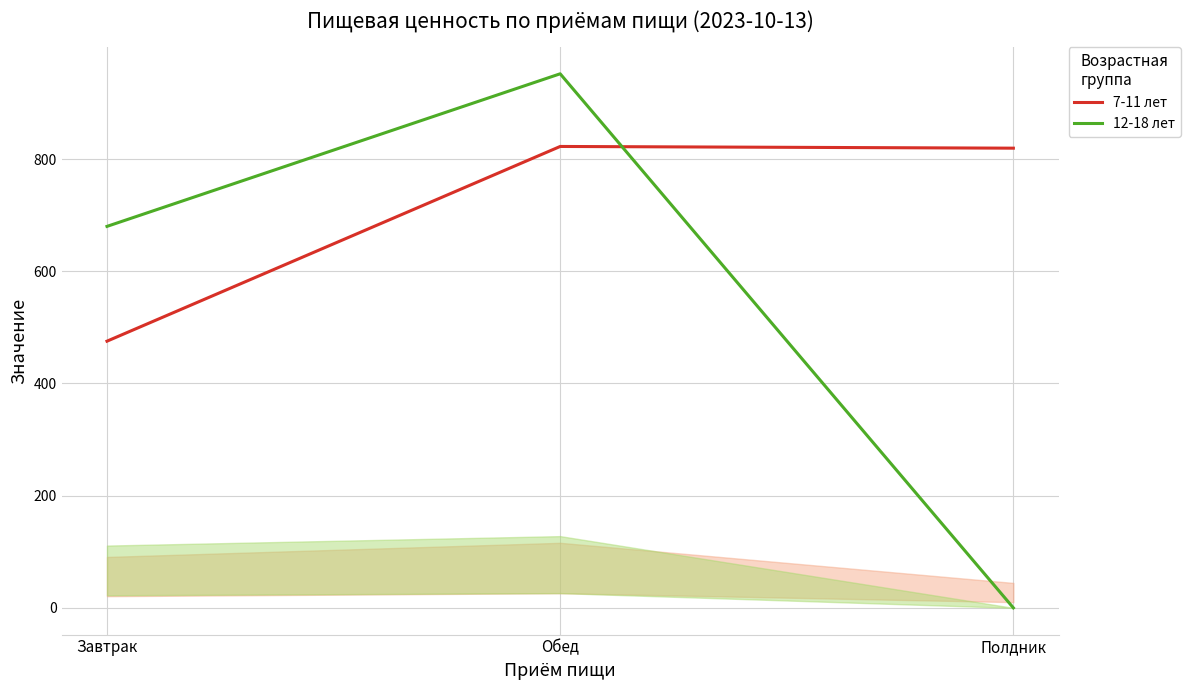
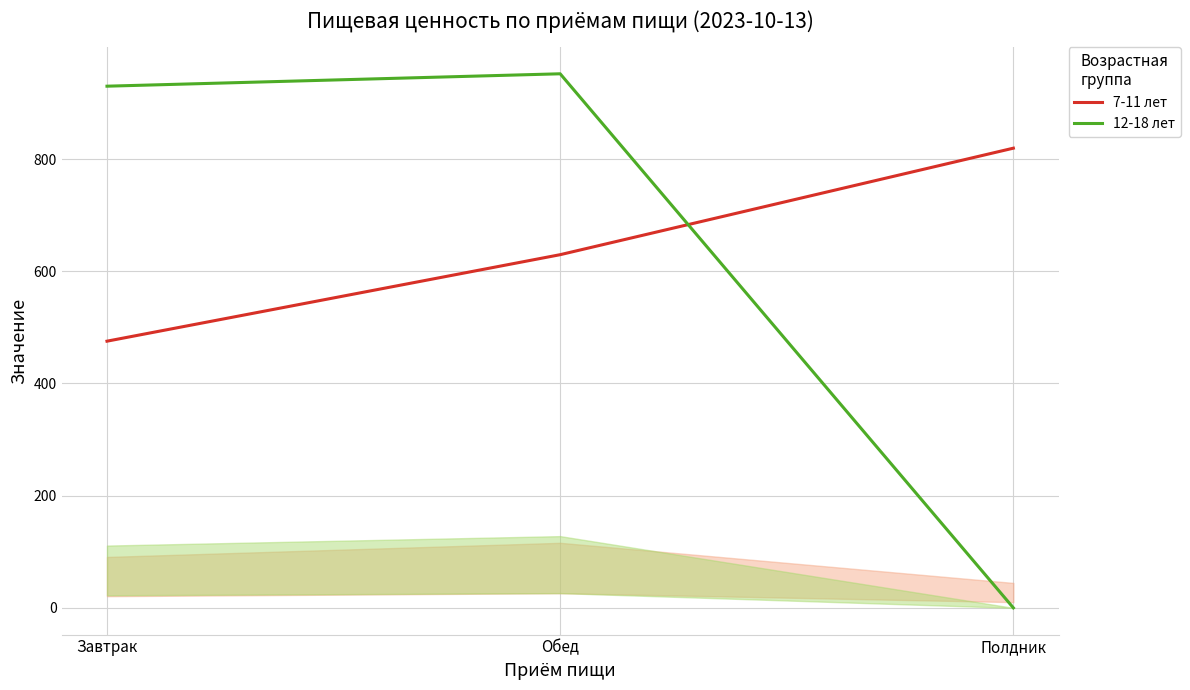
  {
    "7-11 лет": {
      "Завтрак": 480,
-     "Обед": 820,
+     "Обед": 630,
      "Полдник": 820
    },
    "12-18 лет": {
-     "Завтрак": 680,
+     "Завтрак": 930,
      "Обед": 950
    }
  }
